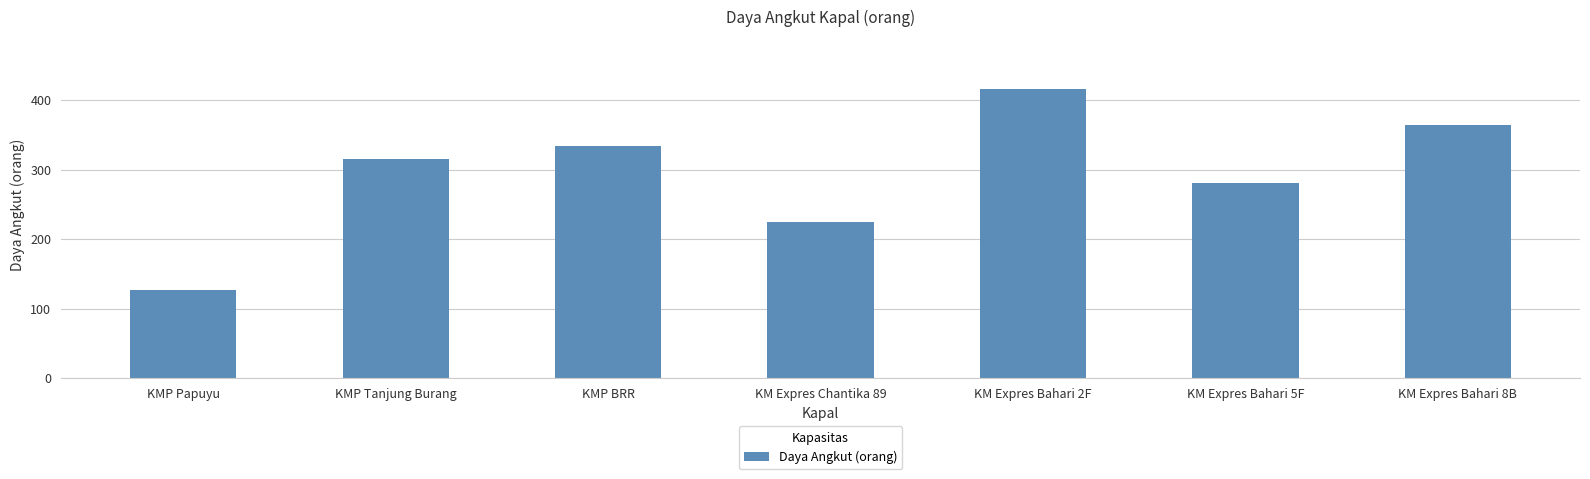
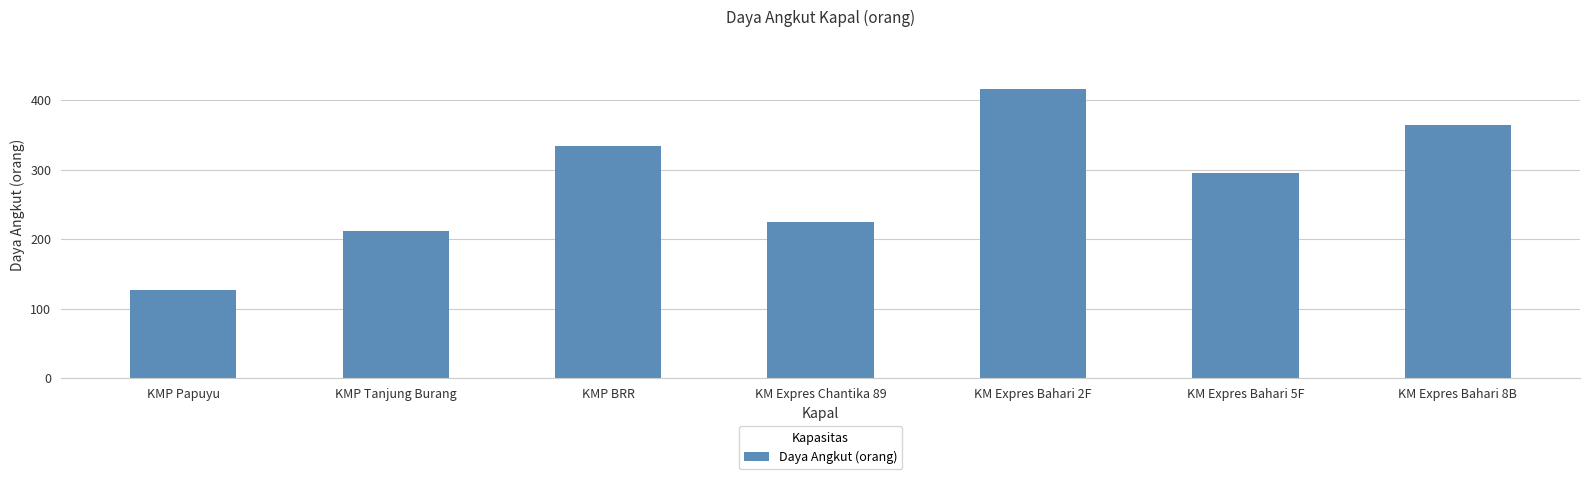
  {
    "KMP Papuyu": 130,
-   "KMP Tanjung Burang": 320,
+   "KMP Tanjung Burang": 210,
    "KMP BRR": 330,
    "KM Expres Chantika 89": 230,
    "KM Expres Bahari 2F": 420,
-   "KM Expres Bahari 5F": 280,
+   "KM Expres Bahari 5F": 300,
    "KM Expres Bahari 8B": 360
  }
